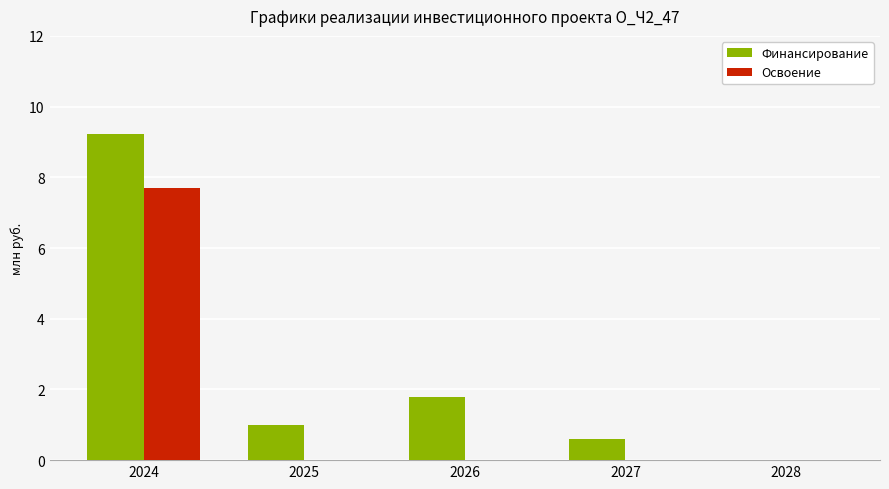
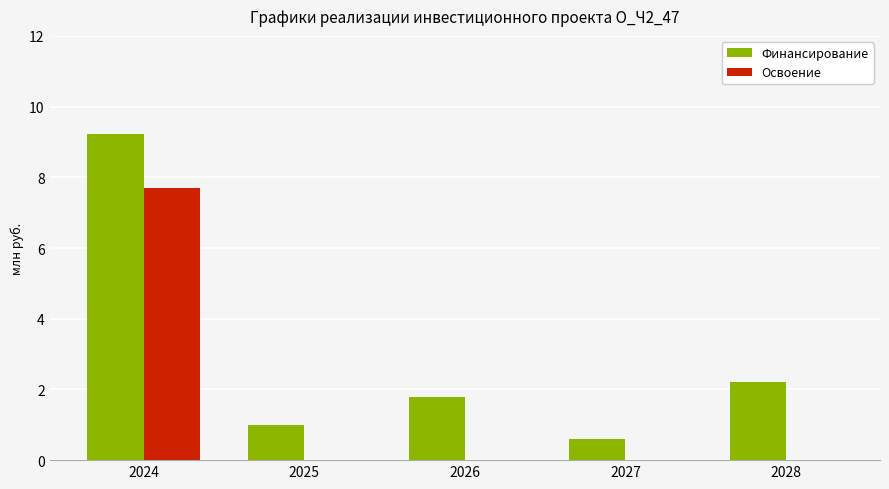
  {
    "Финансирование": {
      "2024": 9.2,
      "2025": 1.0,
      "2026": 1.8,
      "2027": 0.6,
-     "2028": 0.0
+     "2028": 2.2
    },
    "Освоение": {
      "2024": 7.7,
      "2025": 0.0,
      "2026": 0.0,
      "2027": 0.0,
      "2028": 0.0
    }
  }
